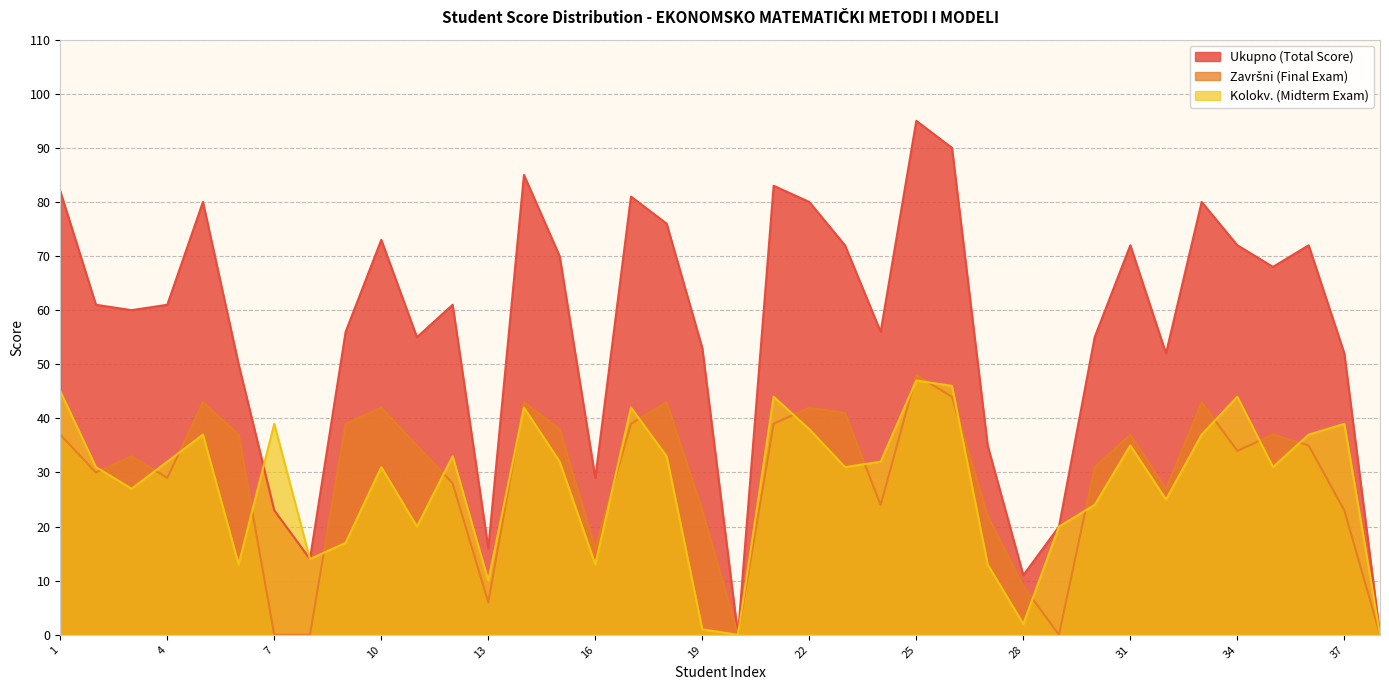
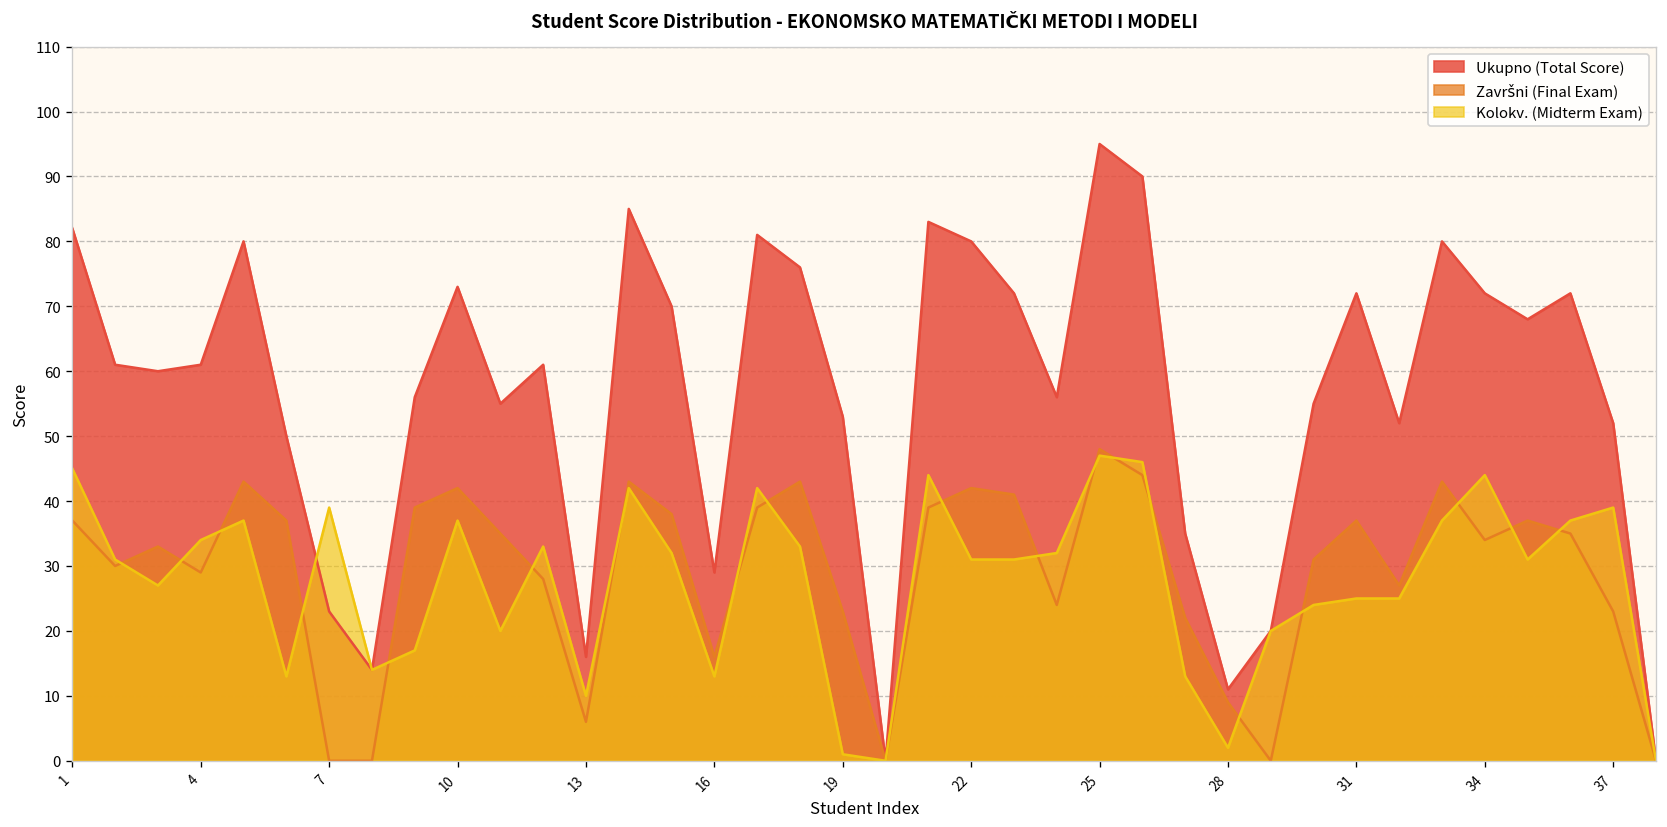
  {
    "Kolokv. (Midterm Exam)": {
      "1": 45,
-     "4": 32,
+     "4": 34,
      "7": 39,
-     "10": 31,
+     "10": 37,
      "13": 10,
      "16": 13,
      "19": 1,
-     "22": 38,
+     "22": 31,
      "25": 47,
      "28": 2,
-     "31": 35,
+     "31": 25,
      "34": 44,
      "37": 39
    }
  }
